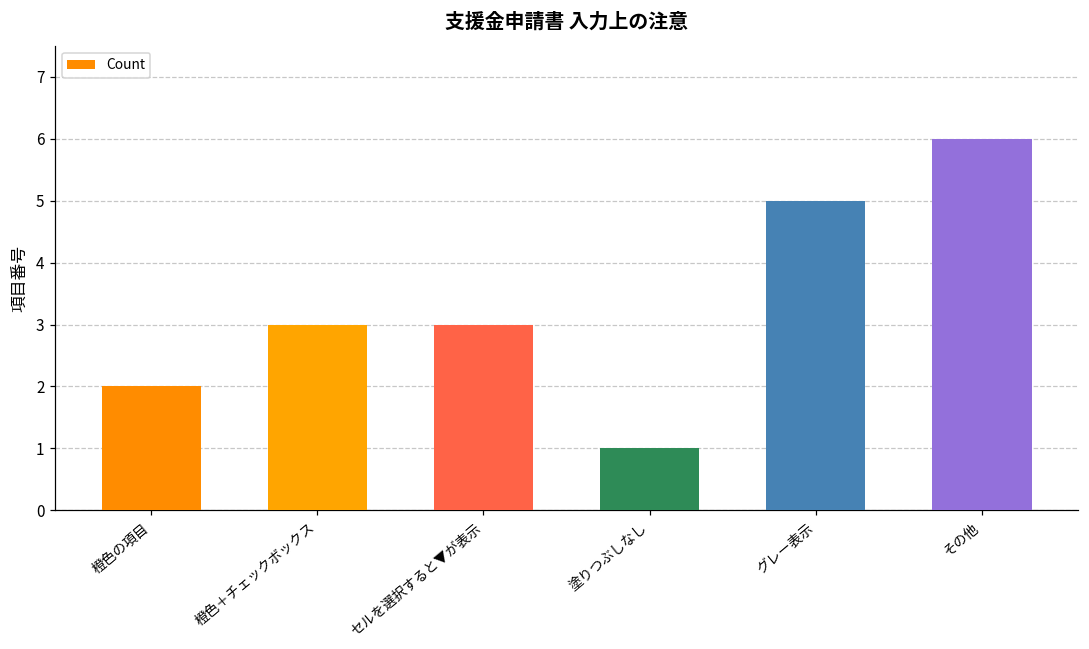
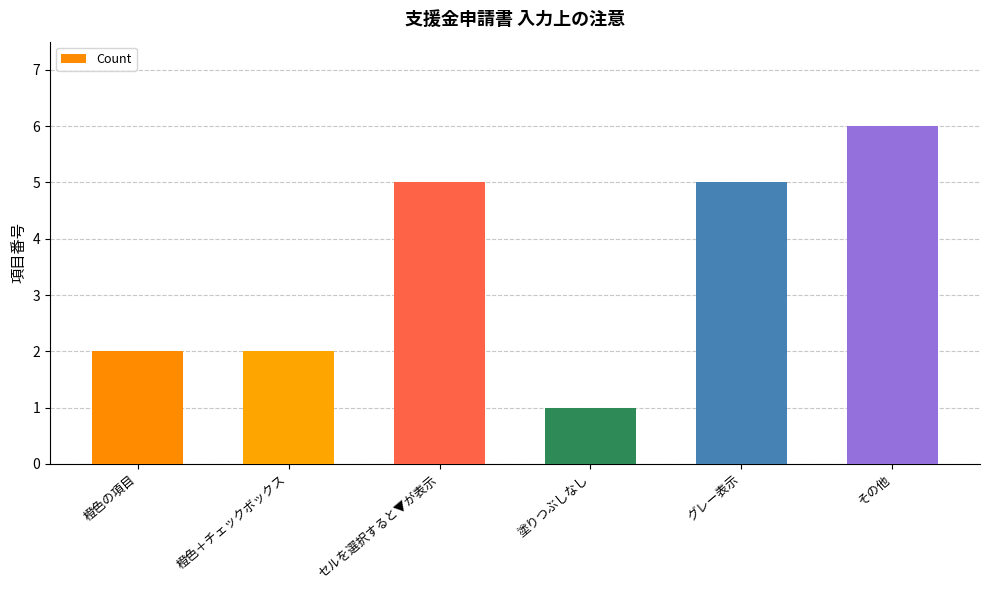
  {
    "橙色の項目": 2,
-   "橙色＋チェックボックス": 3,
-   "セルを選択すると▼が表示": 3,
+   "橙色＋チェックボックス": 2,
+   "セルを選択すると▼が表示": 5,
    "塗りつぶしなし": 1,
    "グレー表示": 5,
    "その他": 6
  }
